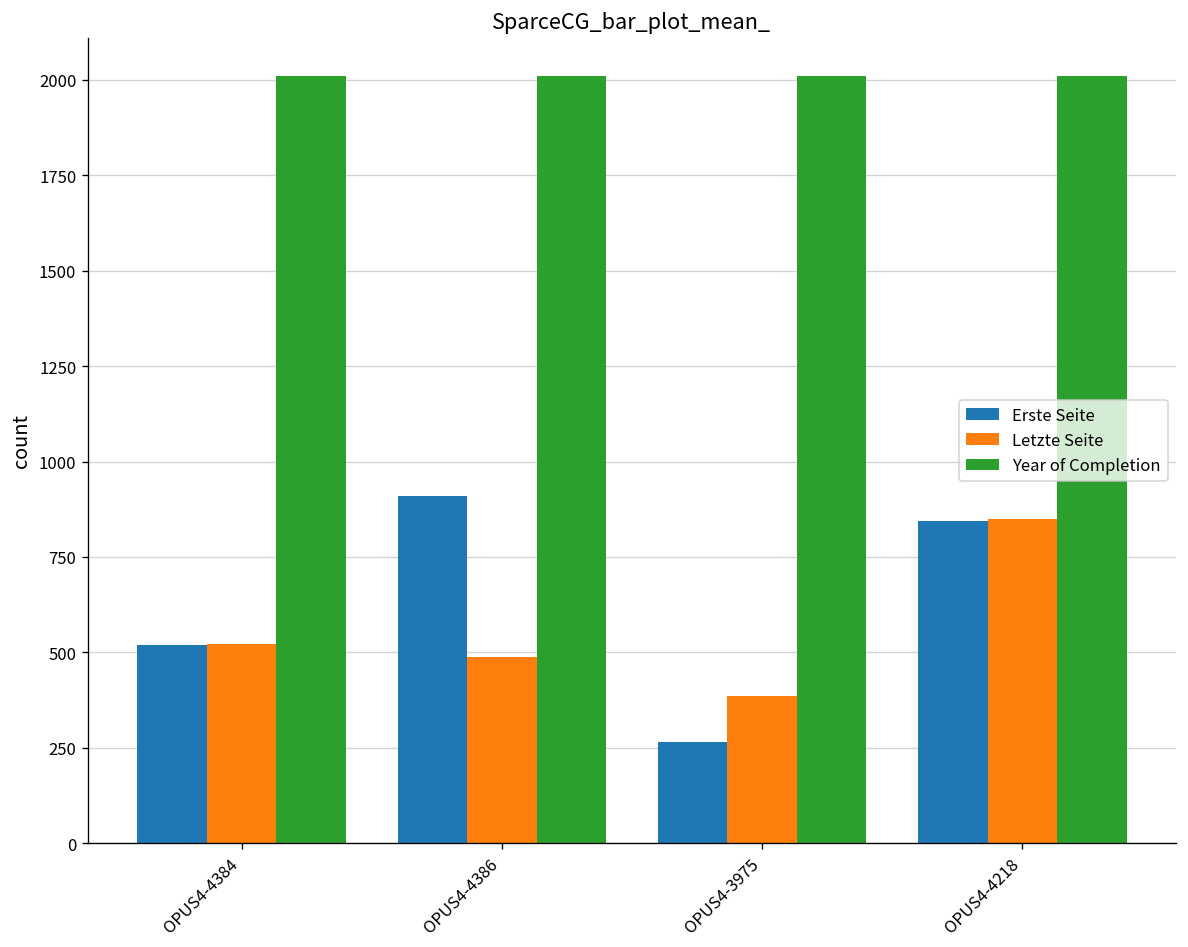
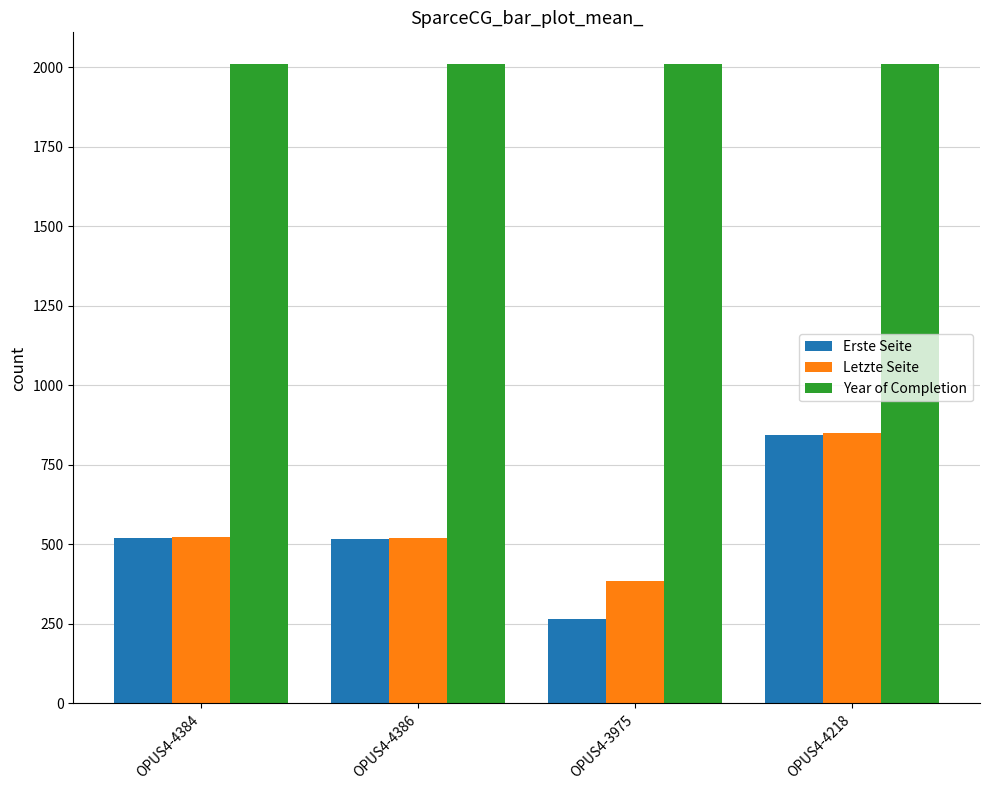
  {
    "Erste Seite": {
      "OPUS4-4384": 520,
-     "OPUS4-4386": 910,
+     "OPUS4-4386": 520,
      "OPUS4-3975": 270,
      "OPUS4-4218": 840
    },
    "Letzte Seite": {
      "OPUS4-4384": 520,
-     "OPUS4-4386": 490,
+     "OPUS4-4386": 520,
      "OPUS4-3975": 390,
      "OPUS4-4218": 850
    },
    "Year of Completion": {
      "OPUS4-4384": 2010,
      "OPUS4-4386": 2010,
      "OPUS4-3975": 2010,
      "OPUS4-4218": 2010
    }
  }
